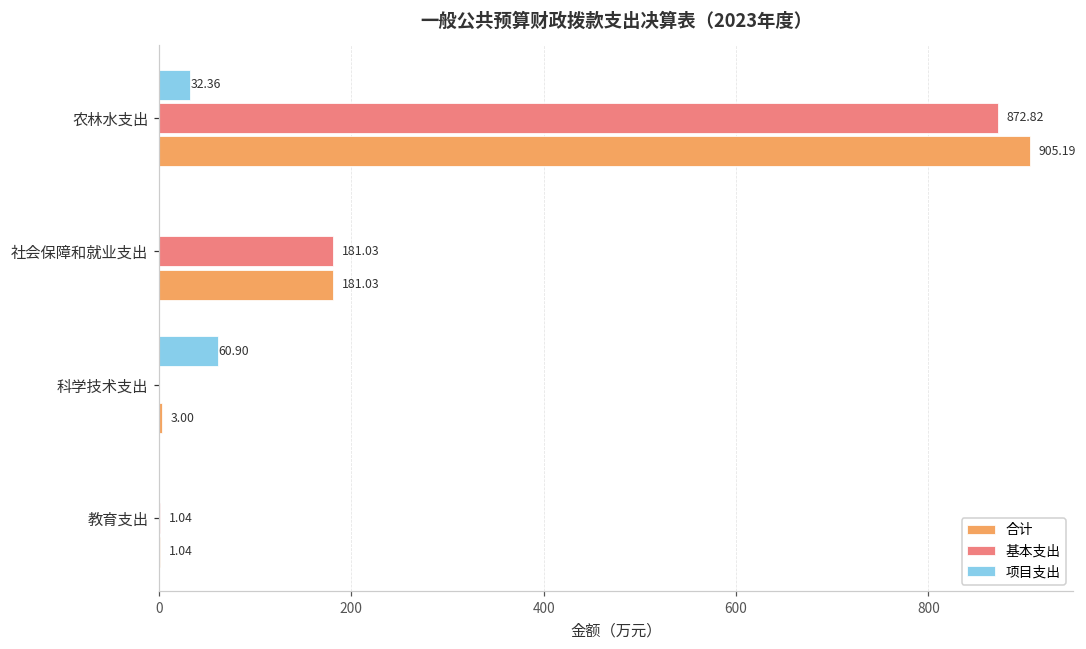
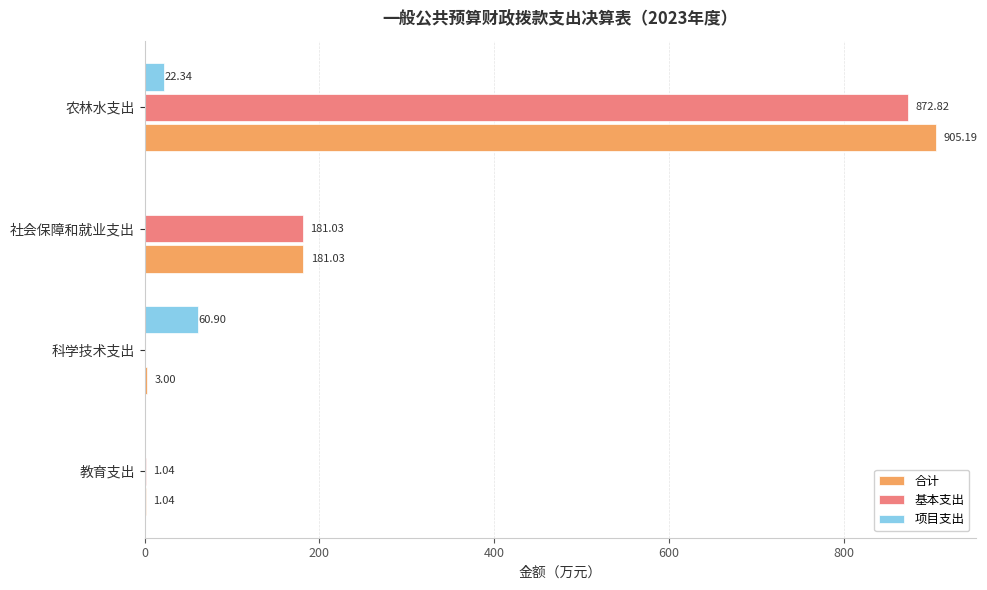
  {
    "项目支出": {
-     "农林水支出": 32.36,
+     "农林水支出": 22.34,
      "科学技术支出": 60.90
    }
  }
